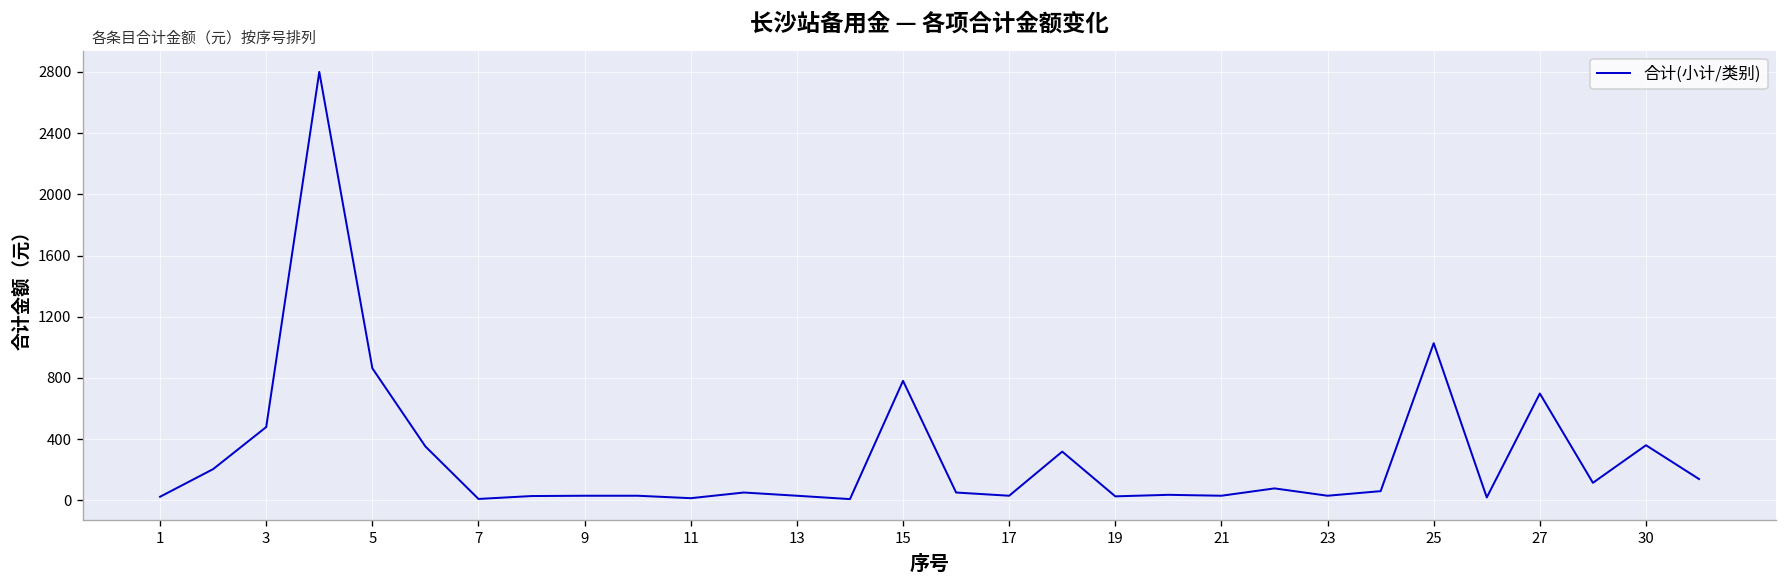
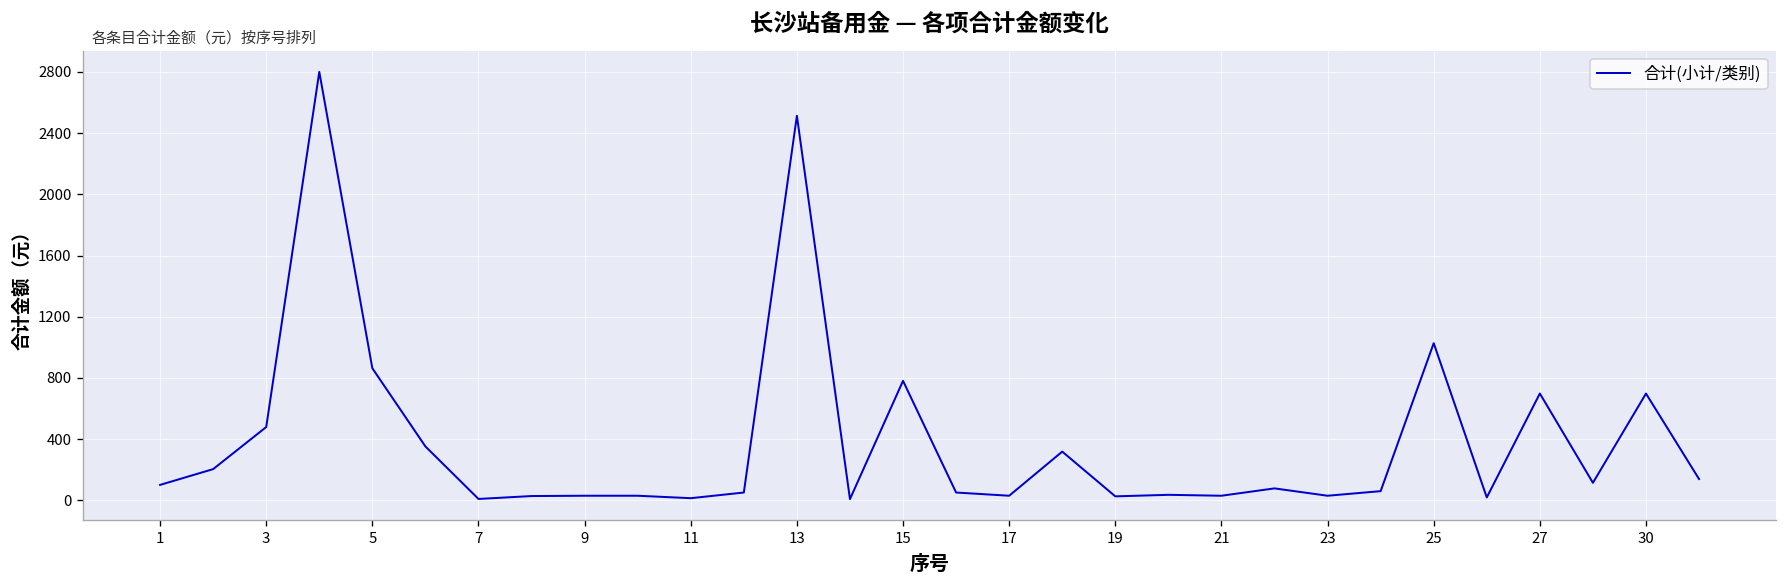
  {
-   "1": 20,
+   "1": 100,
    "3": 480,
    "5": 860,
    "7": 10,
    "9": 30,
    "11": 10,
-   "13": 30,
+   "13": 2510,
    "15": 780,
    "17": 30,
    "19": 30,
    "21": 30,
    "23": 30,
    "25": 1030,
    "27": 700,
-   "30": 360
+   "30": 700
  }
